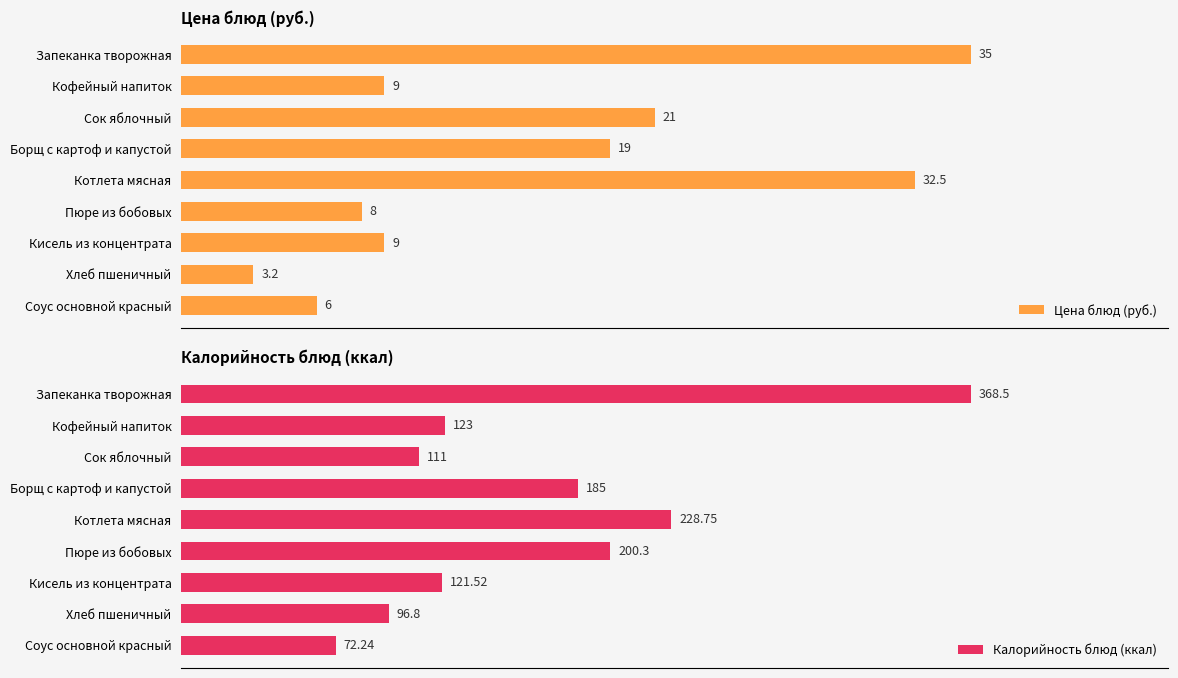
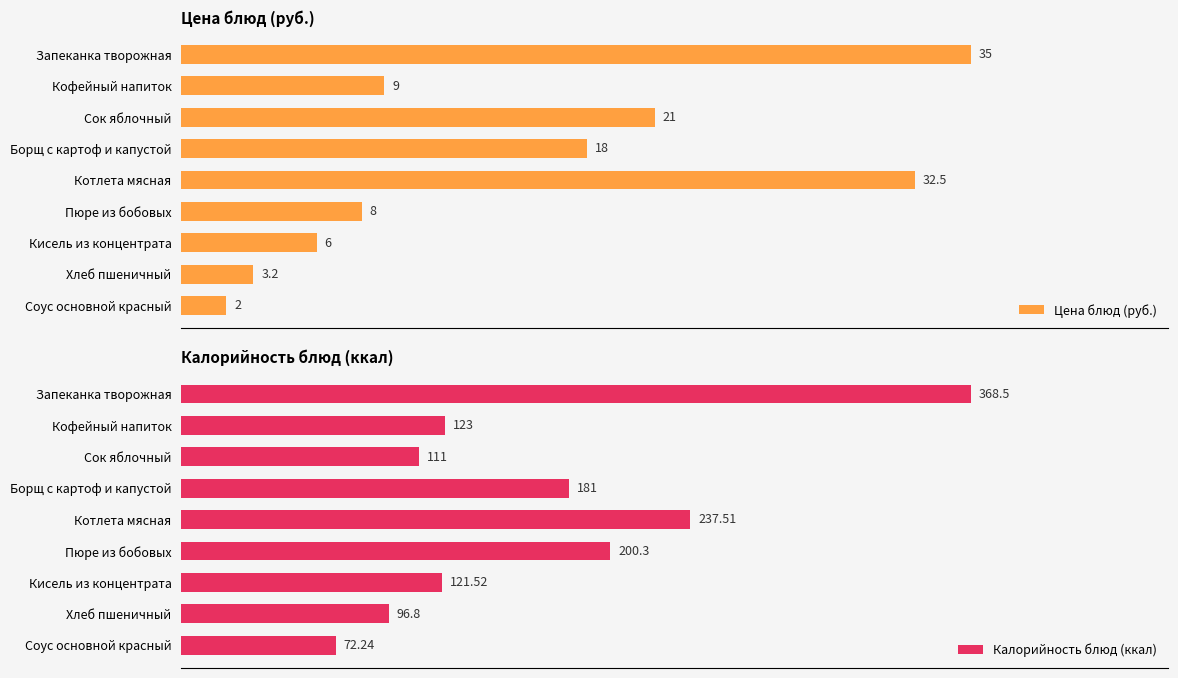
  {
    "Цена блюд (руб.)": {
      "Запеканка творожная": 35,
      "Кофейный напиток": 9,
      "Сок яблочный": 21,
-     "Борщ с картоф и капустой": 19,
+     "Борщ с картоф и капустой": 18,
      "Котлета мясная": 32.5,
      "Пюре из бобовых": 8,
-     "Кисель из концентрата": 9,
+     "Кисель из концентрата": 6,
      "Хлеб пшеничный": 3.2,
-     "Соус основной красный": 6
+     "Соус основной красный": 2
    },
    "Калорийность блюд (ккал)": {
      "Запеканка творожная": 368.5,
      "Кофейный напиток": 123,
      "Сок яблочный": 111,
-     "Борщ с картоф и капустой": 185,
-     "Котлета мясная": 228.75,
+     "Борщ с картоф и капустой": 181,
+     "Котлета мясная": 237.51,
      "Пюре из бобовых": 200.3,
      "Кисель из концентрата": 121.52,
      "Хлеб пшеничный": 96.8,
      "Соус основной красный": 72.24
    }
  }
